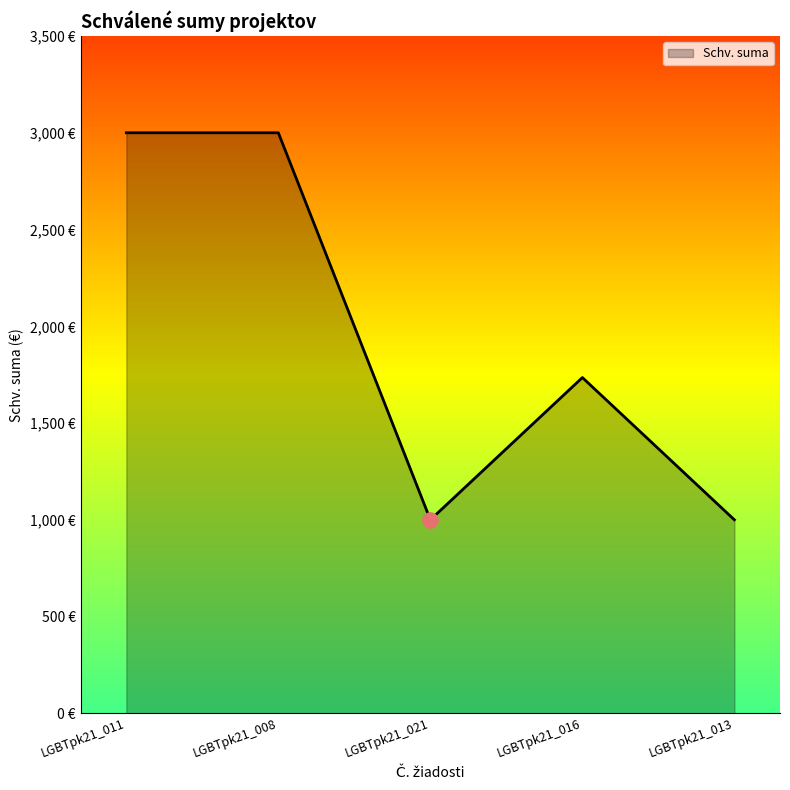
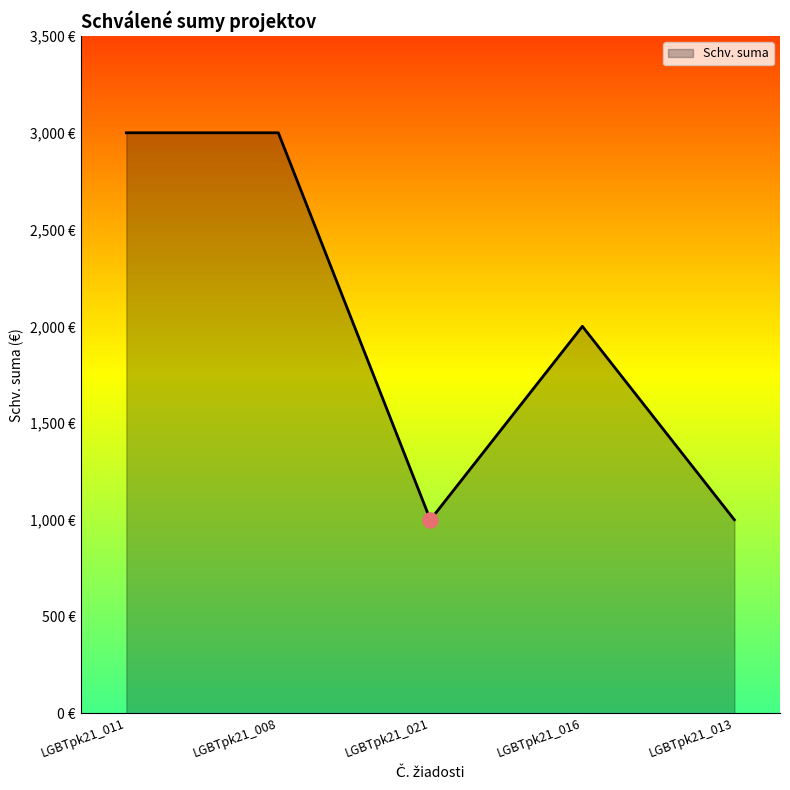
  {
    "Schv. suma": {
      "LGBTpk21_011": "3,000 €",
      "LGBTpk21_008": "3,000 €",
-     "LGBTpk21_016": "1,740 €",
+     "LGBTpk21_016": "2,000 €",
      "LGBTpk21_013": "1,000 €"
    }
  }
